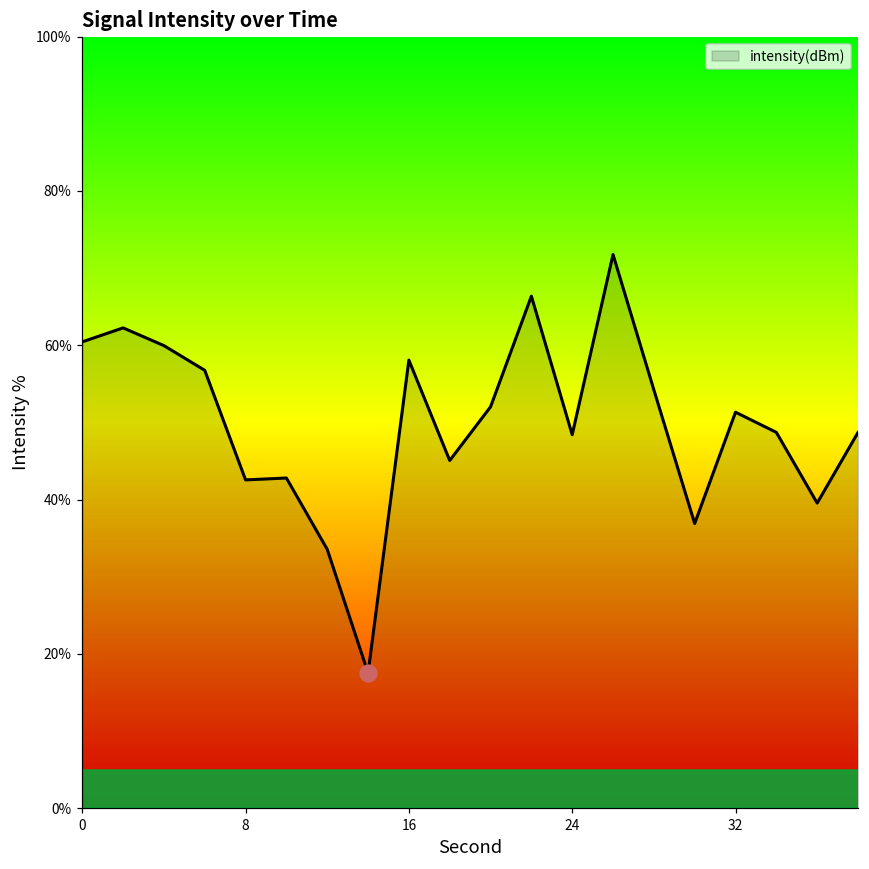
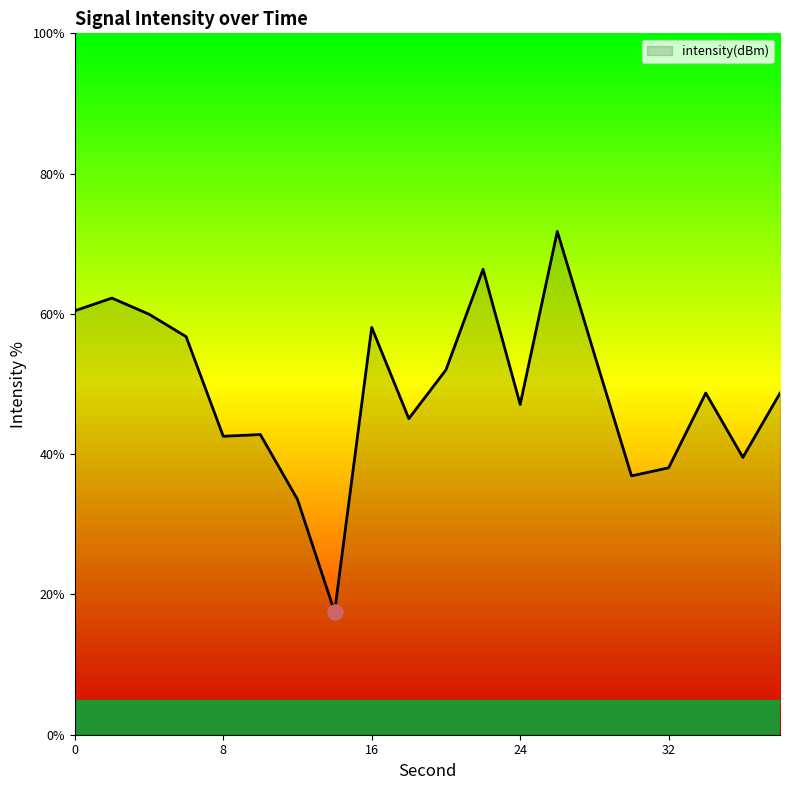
  {
    "intensity(dBm)": {
      "0": "60%",
      "8": "43%",
      "16": "58%",
-     "24": "48%",
-     "32": "51%"
+     "24": "47%",
+     "32": "38%"
    }
  }
